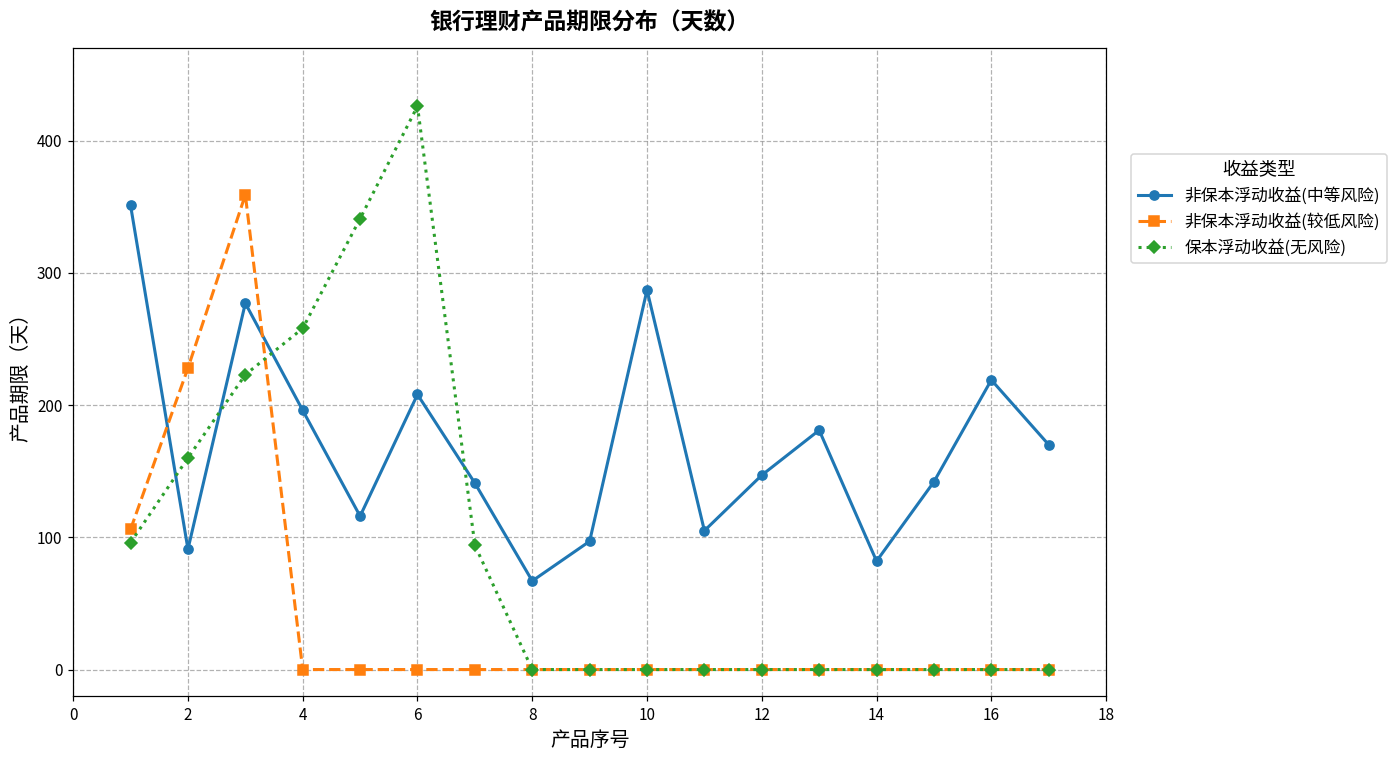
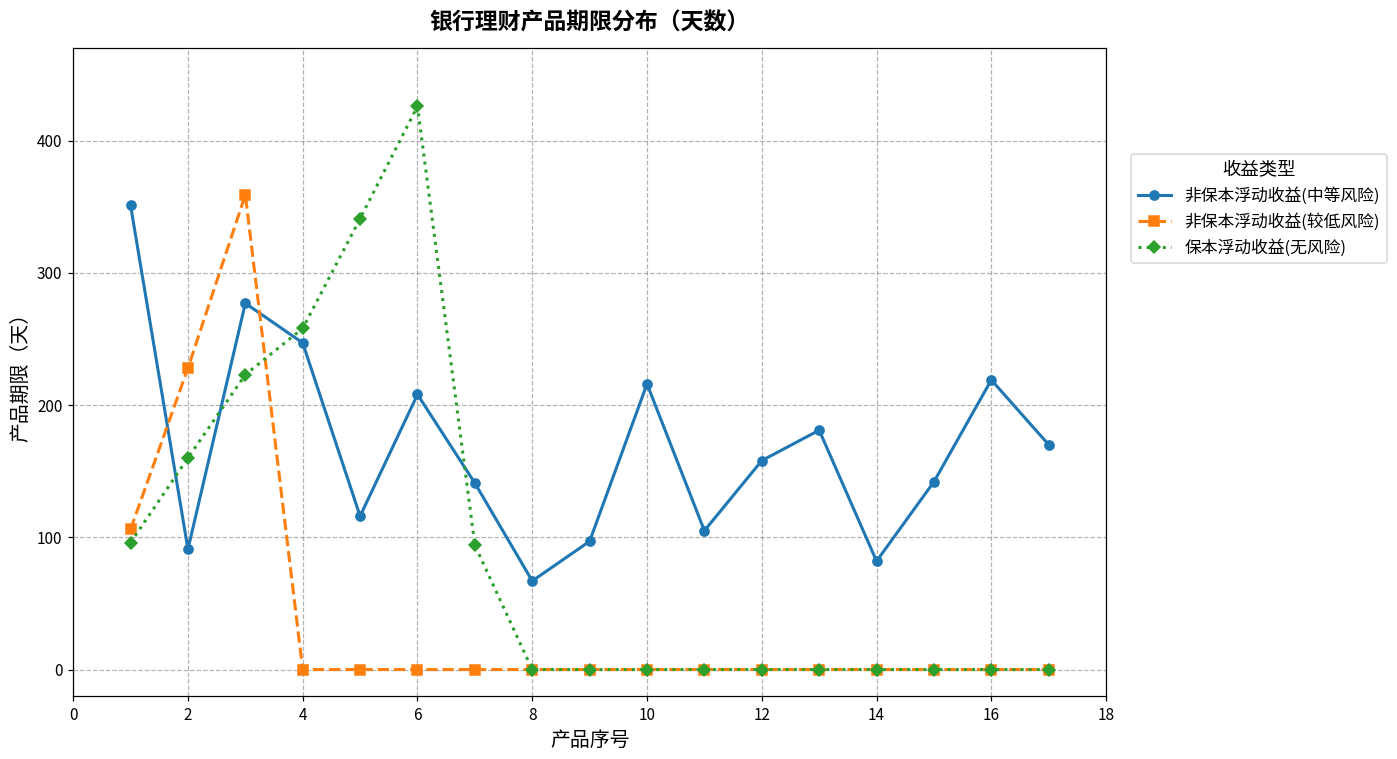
  {
    "非保本浮动收益(中等风险)": {
      "2": 91,
-     "4": 196,
+     "4": 247,
      "6": 208,
      "8": 67,
-     "10": 287,
-     "12": 147,
+     "10": 216,
+     "12": 158,
      "14": 82,
      "16": 219
    },
    "非保本浮动收益(较低风险)": {
      "2": 228,
      "4": 0,
      "6": 0
    },
    "保本浮动收益(无风险)": {
      "2": 160,
      "4": 258,
      "6": 426
    }
  }
